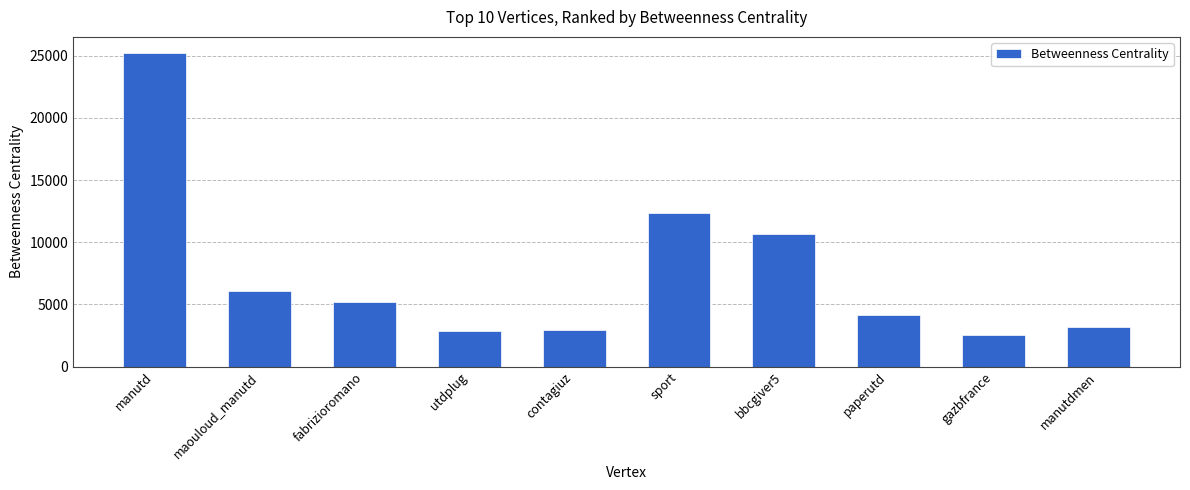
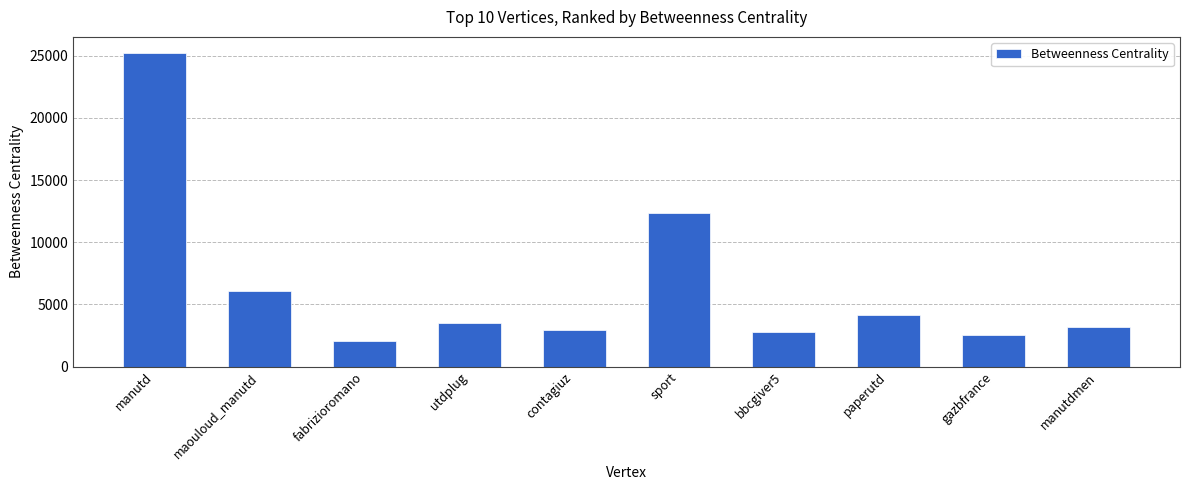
  {
    "manutd": 25300,
    "maouloud_manutd": 6100,
-   "fabrizioromano": 5200,
-   "utdplug": 2800,
+   "fabrizioromano": 2000,
+   "utdplug": 3500,
    "contagiuz": 3000,
    "sport": 12400,
-   "bbcgiver5": 10600,
+   "bbcgiver5": 2800,
    "paperutd": 4100,
    "gazbfrance": 2600,
    "manutdmen": 3200
  }
